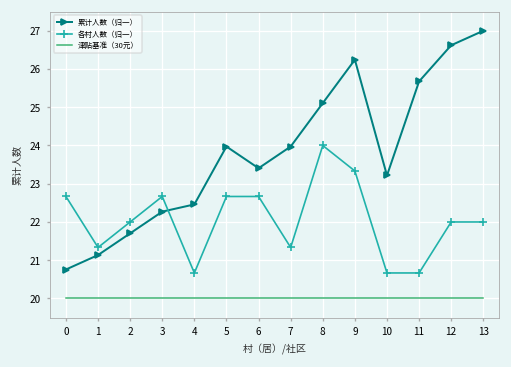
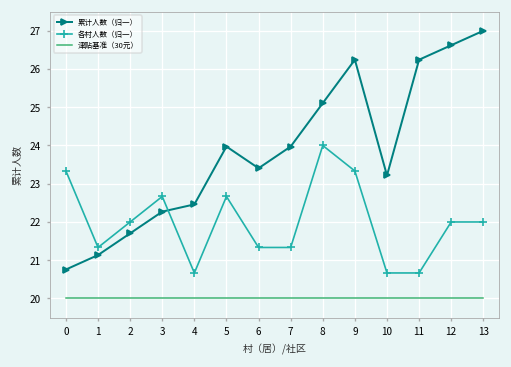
  {
    "累计人数（归一）": {
      "0": 20.8,
      "1": 21.1,
      "2": 21.7,
      "3": 22.3,
      "4": 22.5,
      "5": 24.0,
      "6": 23.4,
      "7": 24.0,
      "8": 25.1,
      "9": 26.2,
      "10": 23.2,
-     "11": 25.7,
+     "11": 26.2,
      "12": 26.6,
      "13": 27.0
    },
    "各村人数（归一）": {
-     "0": 22.7,
+     "0": 23.3,
      "1": 21.3,
      "2": 22.0,
      "3": 22.7,
      "4": 20.7,
      "5": 22.7,
-     "6": 22.7,
+     "6": 21.3,
      "7": 21.3,
      "8": 24.0,
      "9": 23.3,
      "10": 20.7,
      "11": 20.7,
      "12": 22.0,
      "13": 22.0
    },
    "津贴基准（30元）": {
      "0": 20.0,
      "1": 20.0,
      "2": 20.0,
      "3": 20.0,
      "4": 20.0,
      "5": 20.0,
      "6": 20.0,
      "7": 20.0,
      "8": 20.0,
      "9": 20.0,
      "10": 20.0,
      "11": 20.0,
      "12": 20.0,
      "13": 20.0
    }
  }
